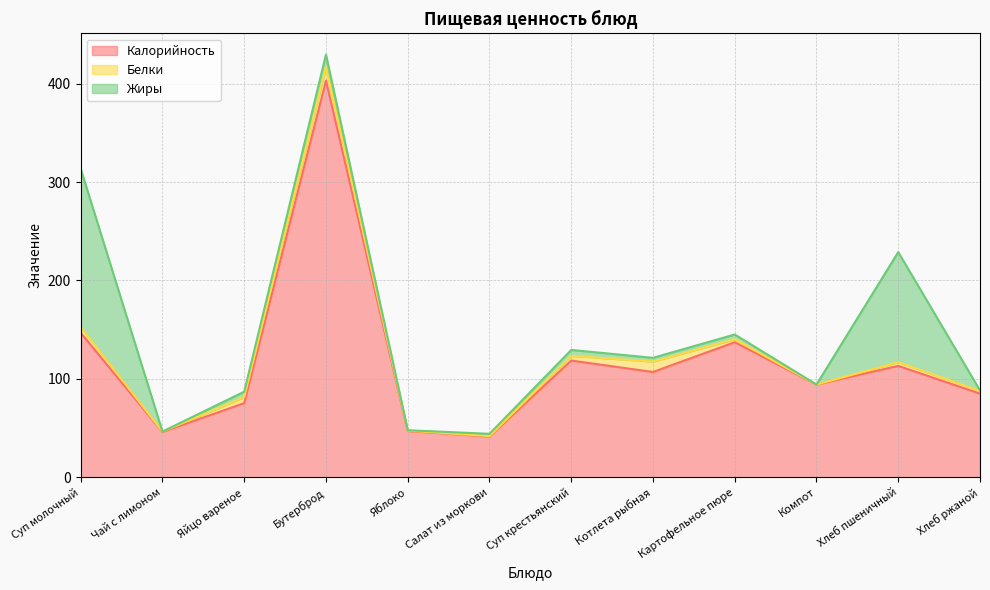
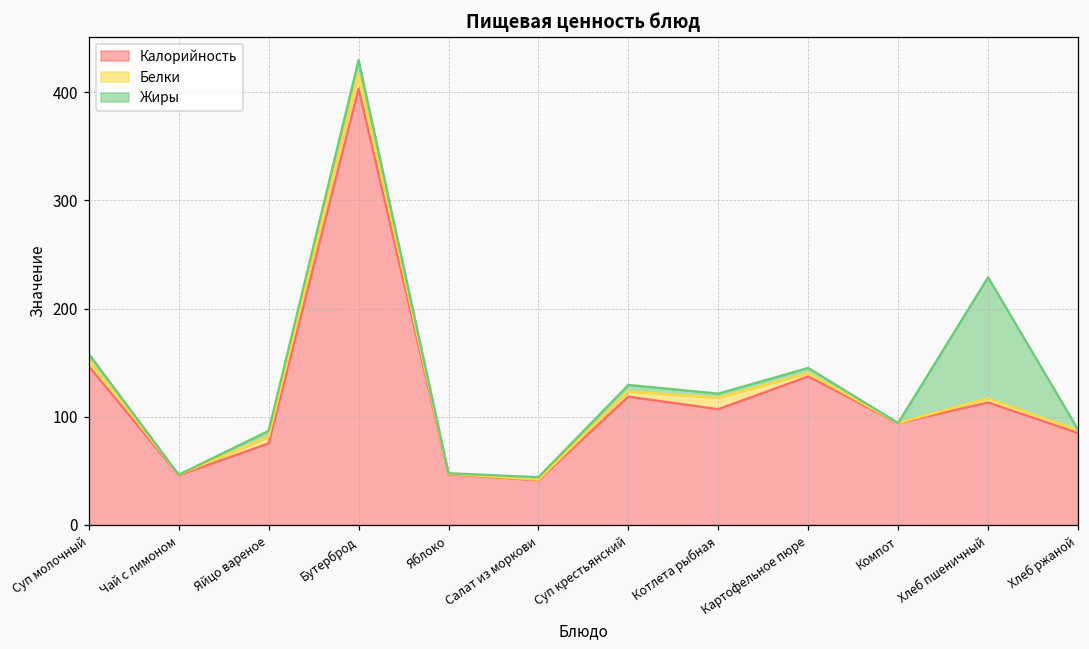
  {
    "Калорийность": {
      "Суп молочный": 150,
      "Яйцо вареное": 80,
      "Бутерброд": 400,
      "Суп крестьянский": 120,
      "Котлета рыбная": 110,
      "Картофельное пюре": 140,
      "Хлеб пшеничный": 110,
      "Хлеб ржаной": 90
    },
    "Белки": {
      "Суп молочный": 10,
      "Яйцо вареное": 10,
      "Бутерброд": 10,
      "Суп крестьянский": 0,
      "Котлета рыбная": 10,
      "Картофельное пюре": 0,
      "Хлеб пшеничный": 0
    },
    "Жиры": {
-     "Суп молочный": 160,
+     "Суп молочный": 10,
      "Яйцо вареное": 10,
      "Бутерброд": 10,
      "Суп крестьянский": 10,
      "Котлета рыбная": 0,
      "Картофельное пюре": 0,
      "Хлеб пшеничный": 110
    }
  }
